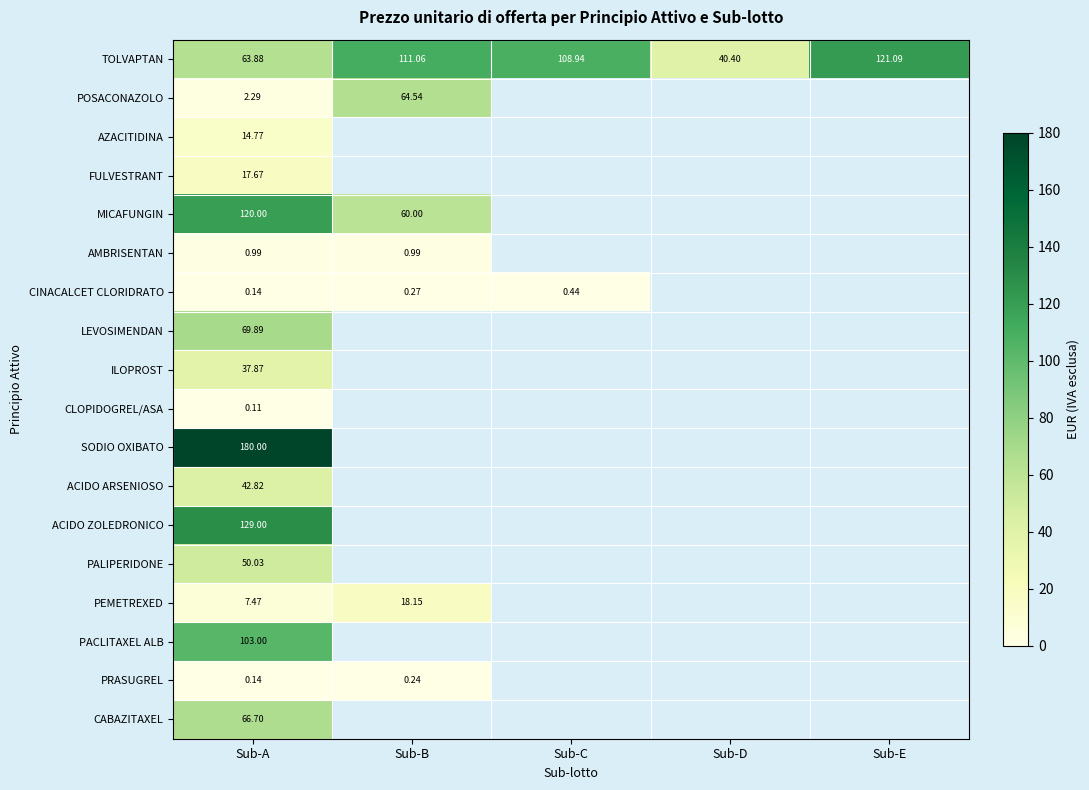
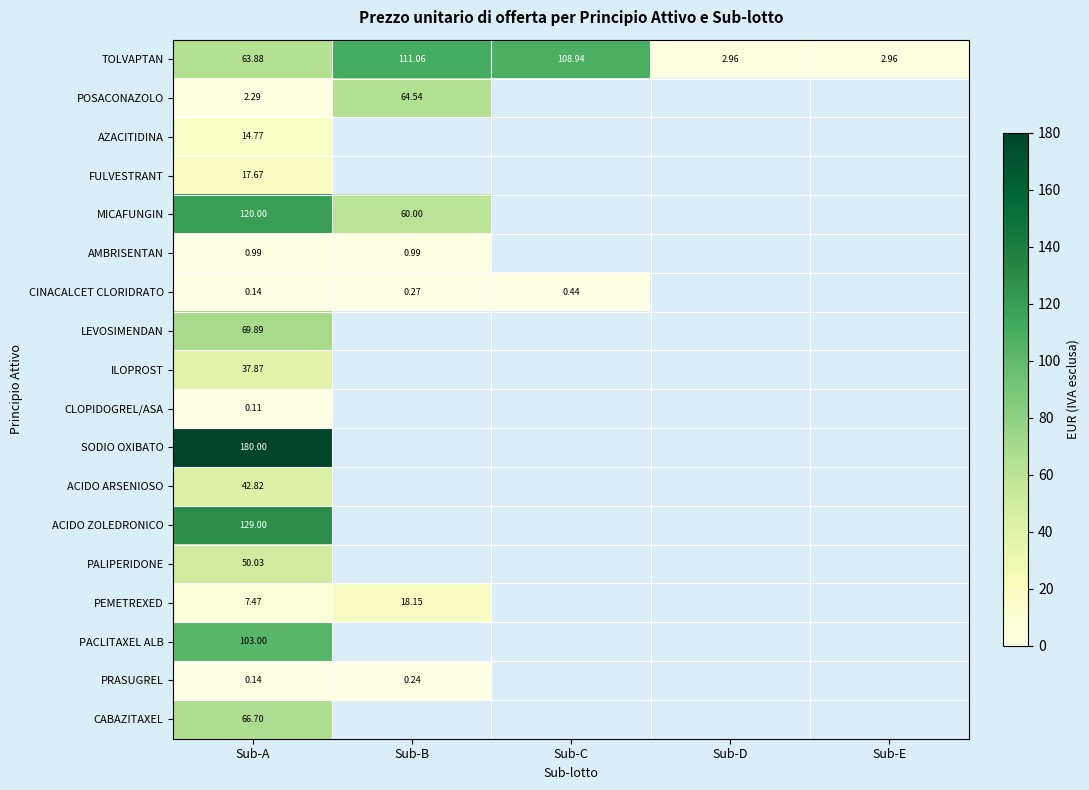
  {
    "TOLVAPTAN": {
      "Sub-A": 63.88,
      "Sub-B": 111.06,
      "Sub-C": 108.94,
-     "Sub-D": 40.40,
-     "Sub-E": 121.09
+     "Sub-D": 2.96,
+     "Sub-E": 2.96
    },
    "POSACONAZOLO": {
      "Sub-A": 2.29,
      "Sub-B": 64.54
    },
    "AZACITIDINA": {
      "Sub-A": 14.77
    },
    "FULVESTRANT": {
      "Sub-A": 17.67
    },
    "MICAFUNGIN": {
      "Sub-A": 120.00,
      "Sub-B": 60.00
    },
    "AMBRISENTAN": {
      "Sub-A": 0.99,
      "Sub-B": 0.99
    },
    "CINACALCET CLORIDRATO": {
      "Sub-A": 0.14,
      "Sub-B": 0.27,
      "Sub-C": 0.44
    },
    "LEVOSIMENDAN": {
      "Sub-A": 69.89
    },
    "ILOPROST": {
      "Sub-A": 37.87
    },
    "CLOPIDOGREL/ASA": {
      "Sub-A": 0.11
    },
    "SODIO OXIBATO": {
      "Sub-A": 180.00
    },
    "ACIDO ARSENIOSO": {
      "Sub-A": 42.82
    },
    "ACIDO ZOLEDRONICO": {
      "Sub-A": 129.00
    },
    "PALIPERIDONE": {
      "Sub-A": 50.03
    },
    "PEMETREXED": {
      "Sub-A": 7.47,
      "Sub-B": 18.15
    },
    "PACLITAXEL ALB": {
      "Sub-A": 103.00
    },
    "PRASUGREL": {
      "Sub-A": 0.14,
      "Sub-B": 0.24
    },
    "CABAZITAXEL": {
      "Sub-A": 66.70
    }
  }
